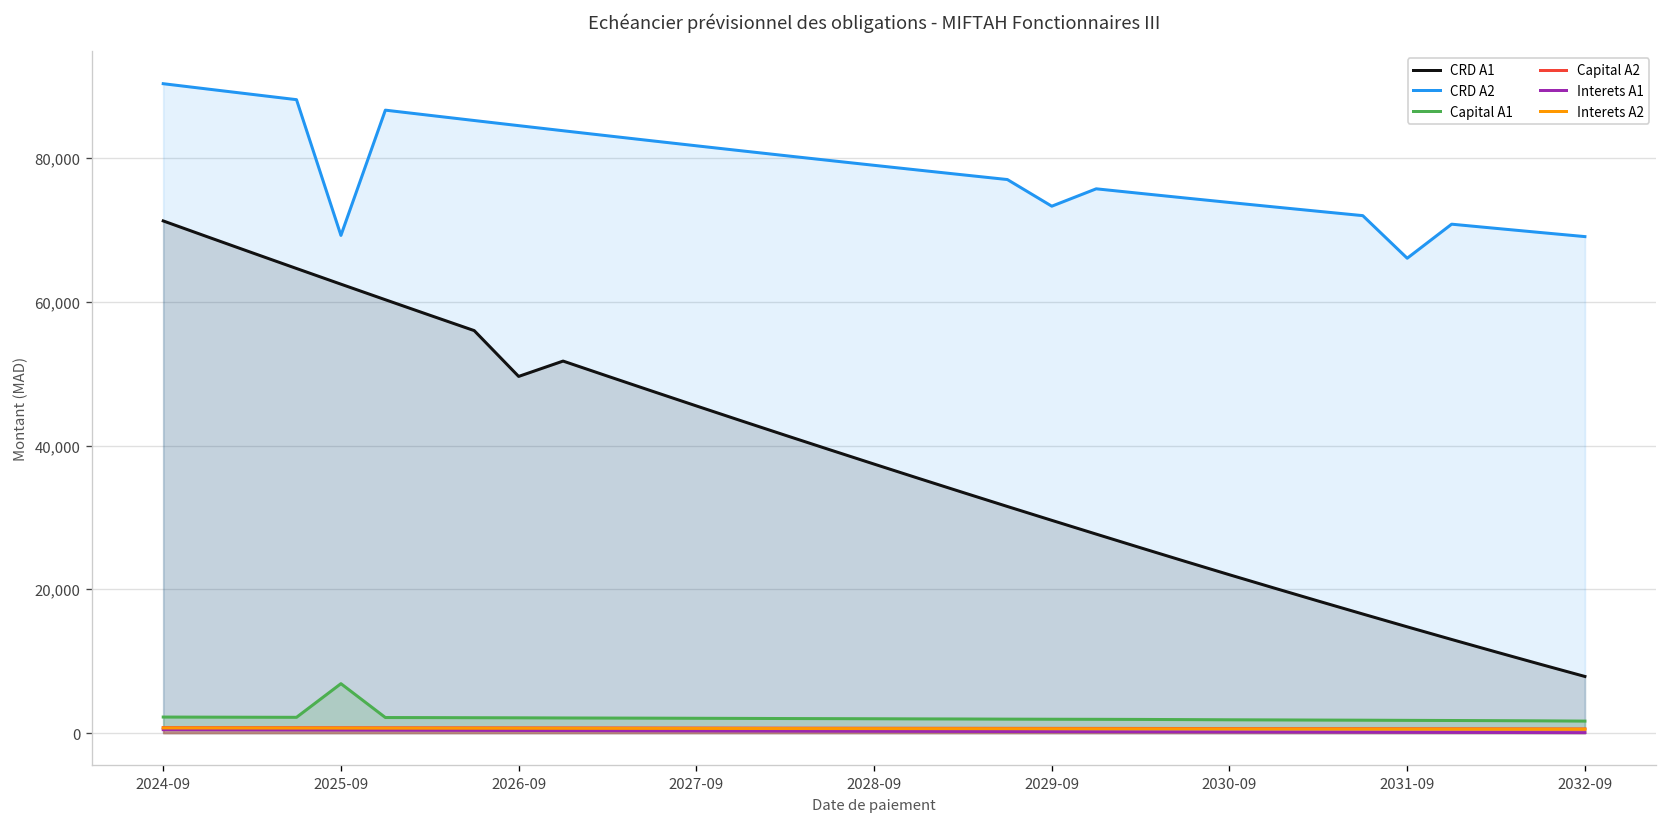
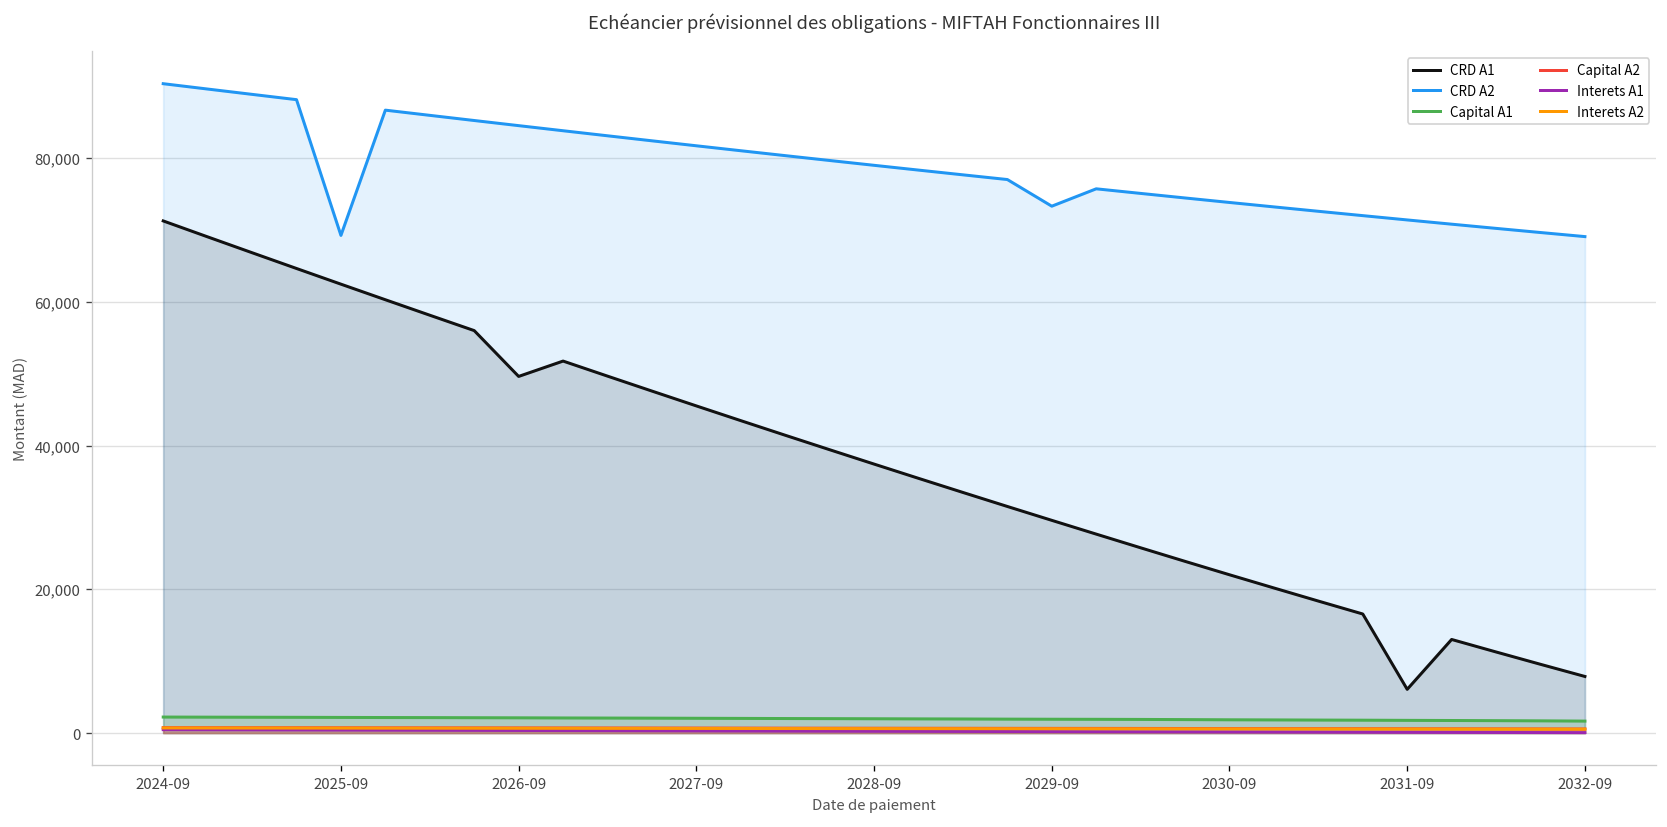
  {
    "CRD A1": {
      "2024-09": "71,000",
      "2025-09": "62,000",
      "2026-09": "50,000",
      "2027-09": "46,000",
      "2028-09": "37,000",
      "2029-09": "30,000",
      "2030-09": "22,000",
-     "2031-09": "15,000",
+     "2031-09": "6,000",
      "2032-09": "8,000"
    },
    "CRD A2": {
      "2024-09": "90,000",
      "2025-09": "69,000",
      "2026-09": "85,000",
      "2027-09": "82,000",
      "2028-09": "79,000",
      "2029-09": "73,000",
      "2030-09": "74,000",
-     "2031-09": "66,000",
+     "2031-09": "71,000",
      "2032-09": "69,000"
    },
    "Capital A1": {
      "2024-09": "2,000",
-     "2025-09": "7,000",
+     "2025-09": "2,000",
      "2026-09": "2,000",
      "2027-09": "2,000",
      "2028-09": "2,000",
      "2029-09": "2,000",
      "2030-09": "2,000",
      "2031-09": "2,000",
      "2032-09": "2,000"
    },
    "Interets A1": {
      "2030-09": "0",
      "2031-09": "0",
      "2032-09": "0"
    }
  }
